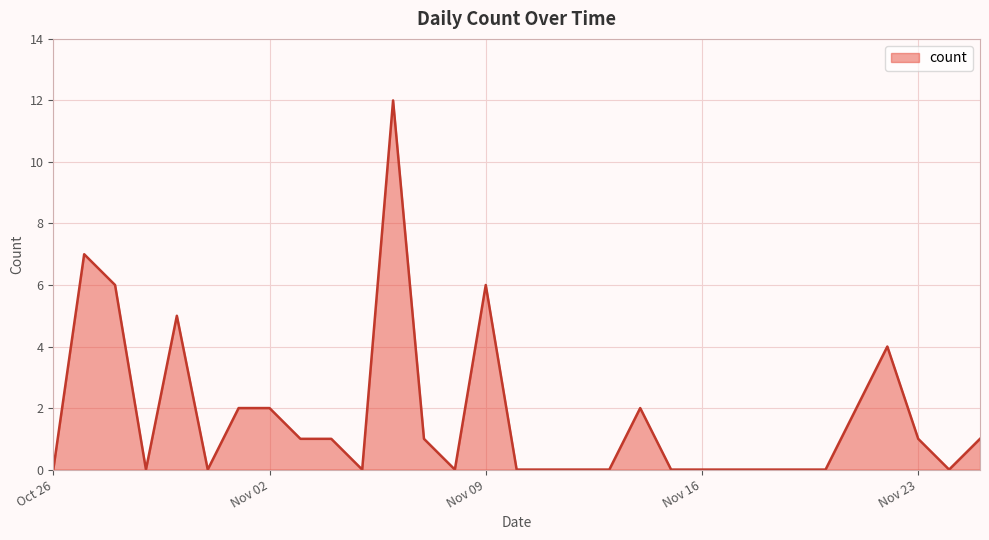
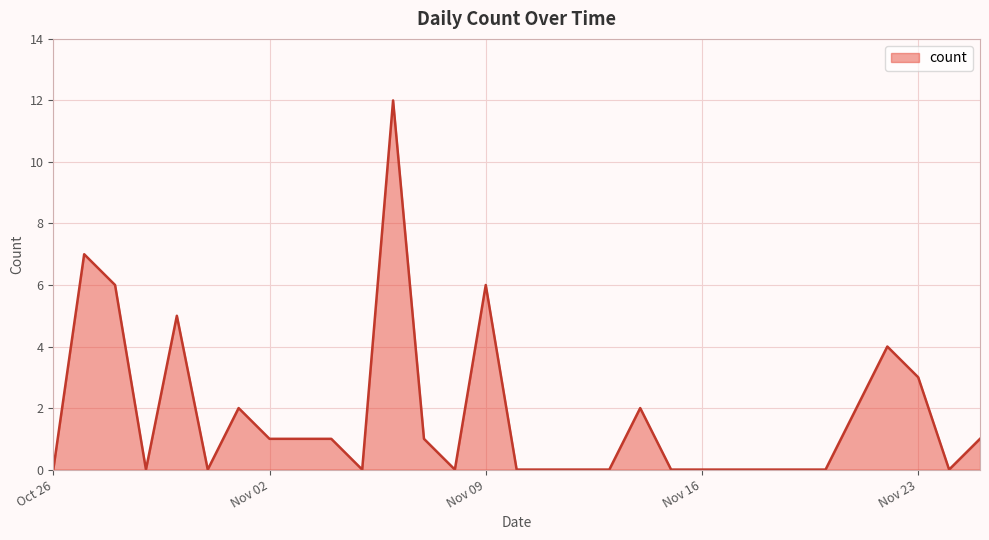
  {
    "Oct 26": 0,
-   "Nov 02": 2,
+   "Nov 02": 1,
    "Nov 09": 6,
    "Nov 16": 0,
-   "Nov 23": 1
+   "Nov 23": 3
  }
